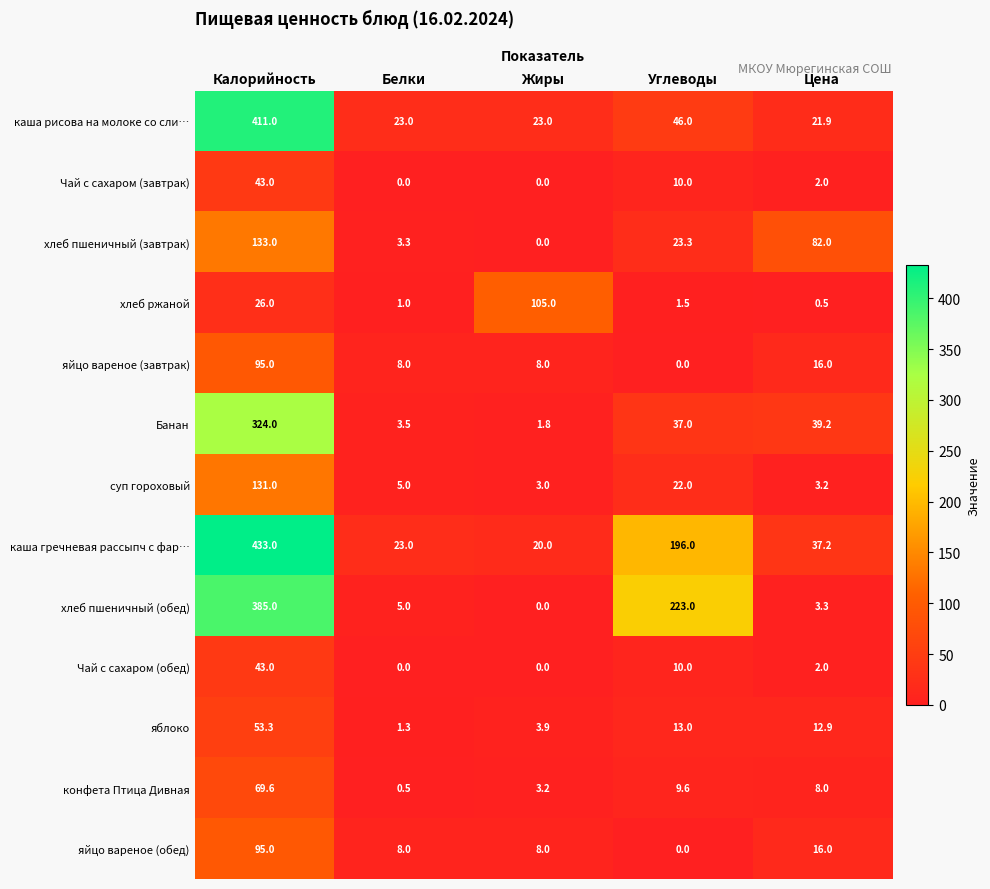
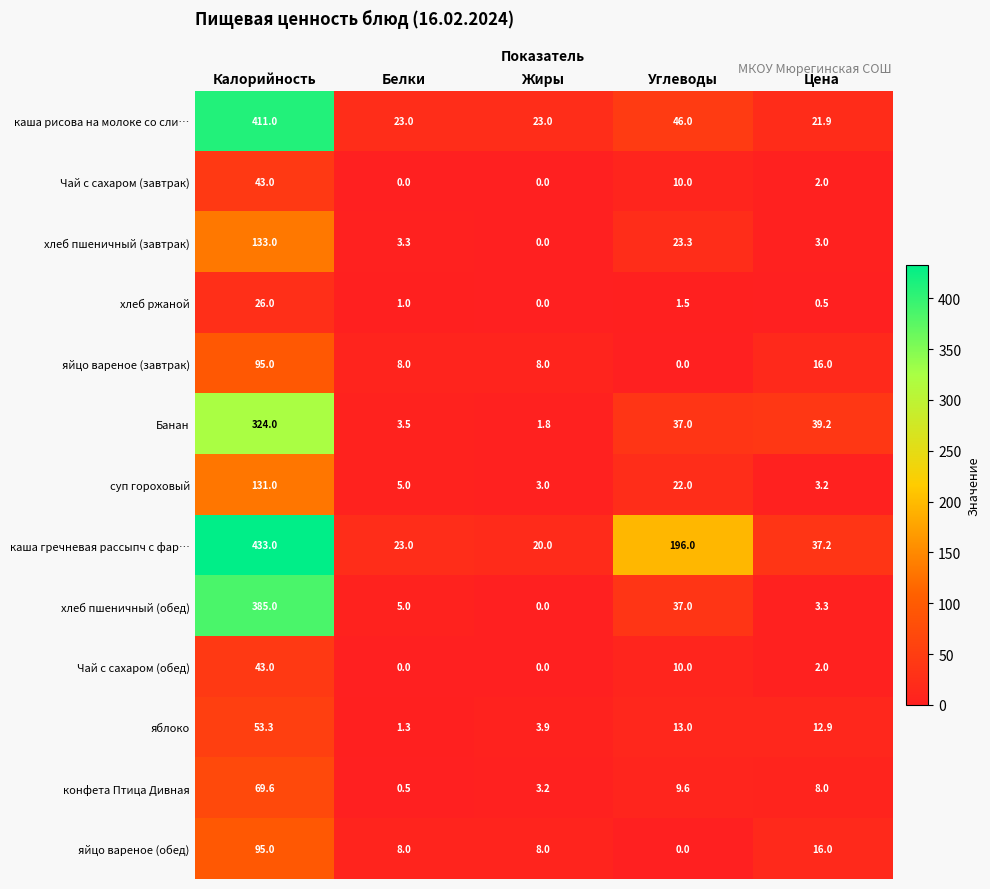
  {
    "каша рисова на молоке со сли…": {
      "Калорийность": 411.0,
      "Белки": 23.0,
      "Жиры": 23.0,
      "Углеводы": 46.0,
      "Цена": 21.9
    },
    "Чай с сахаром (завтрак)": {
      "Калорийность": 43.0,
      "Белки": 0.0,
      "Жиры": 0.0,
      "Углеводы": 10.0,
      "Цена": 2.0
    },
    "хлеб пшеничный (завтрак)": {
      "Калорийность": 133.0,
      "Белки": 3.3,
      "Жиры": 0.0,
      "Углеводы": 23.3,
-     "Цена": 82.0
+     "Цена": 3.0
    },
    "хлеб ржаной": {
      "Калорийность": 26.0,
      "Белки": 1.0,
-     "Жиры": 105.0,
+     "Жиры": 0.0,
      "Углеводы": 1.5,
      "Цена": 0.5
    },
    "яйцо вареное (завтрак)": {
      "Калорийность": 95.0,
      "Белки": 8.0,
      "Жиры": 8.0,
      "Углеводы": 0.0,
      "Цена": 16.0
    },
    "Банан": {
      "Калорийность": 324.0,
      "Белки": 3.5,
      "Жиры": 1.8,
      "Углеводы": 37.0,
      "Цена": 39.2
    },
    "суп гороховый": {
      "Калорийность": 131.0,
      "Белки": 5.0,
      "Жиры": 3.0,
      "Углеводы": 22.0,
      "Цена": 3.2
    },
    "каша гречневая рассыпч с фар…": {
      "Калорийность": 433.0,
      "Белки": 23.0,
      "Жиры": 20.0,
      "Углеводы": 196.0,
      "Цена": 37.2
    },
    "хлеб пшеничный (обед)": {
      "Калорийность": 385.0,
      "Белки": 5.0,
      "Жиры": 0.0,
-     "Углеводы": 223.0,
+     "Углеводы": 37.0,
      "Цена": 3.3
    },
    "Чай с сахаром (обед)": {
      "Калорийность": 43.0,
      "Белки": 0.0,
      "Жиры": 0.0,
      "Углеводы": 10.0,
      "Цена": 2.0
    },
    "яблоко": {
      "Калорийность": 53.3,
      "Белки": 1.3,
      "Жиры": 3.9,
      "Углеводы": 13.0,
      "Цена": 12.9
    },
    "конфета Птица Дивная": {
      "Калорийность": 69.6,
      "Белки": 0.5,
      "Жиры": 3.2,
      "Углеводы": 9.6,
      "Цена": 8.0
    },
    "яйцо вареное (обед)": {
      "Калорийность": 95.0,
      "Белки": 8.0,
      "Жиры": 8.0,
      "Углеводы": 0.0,
      "Цена": 16.0
    }
  }
